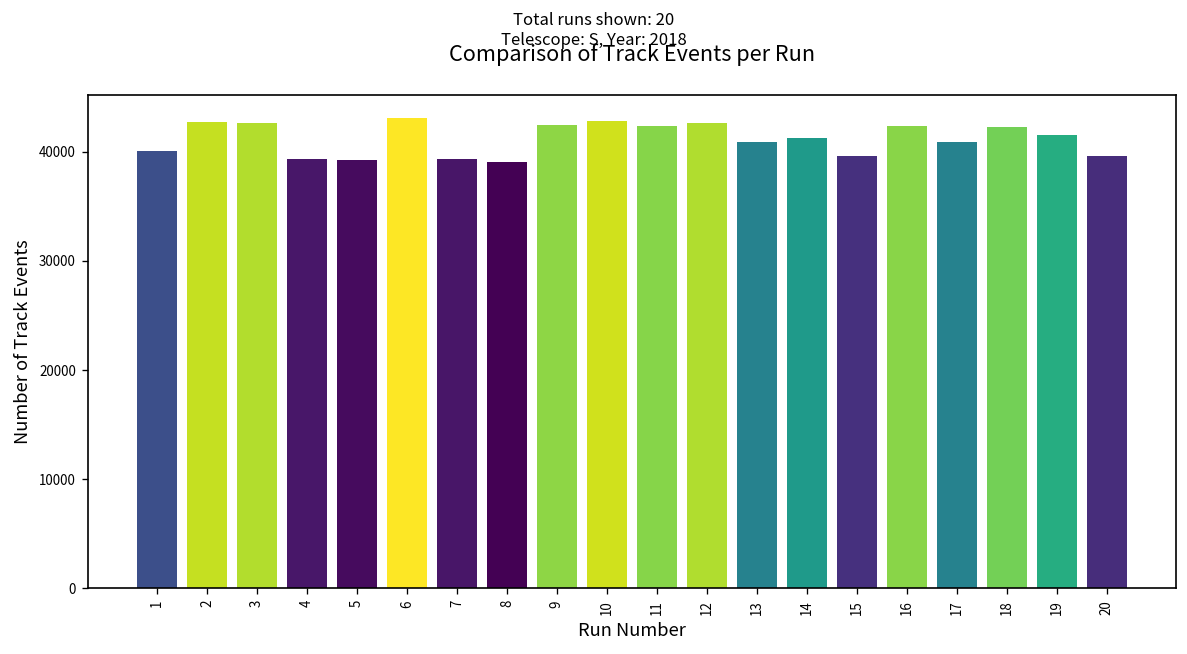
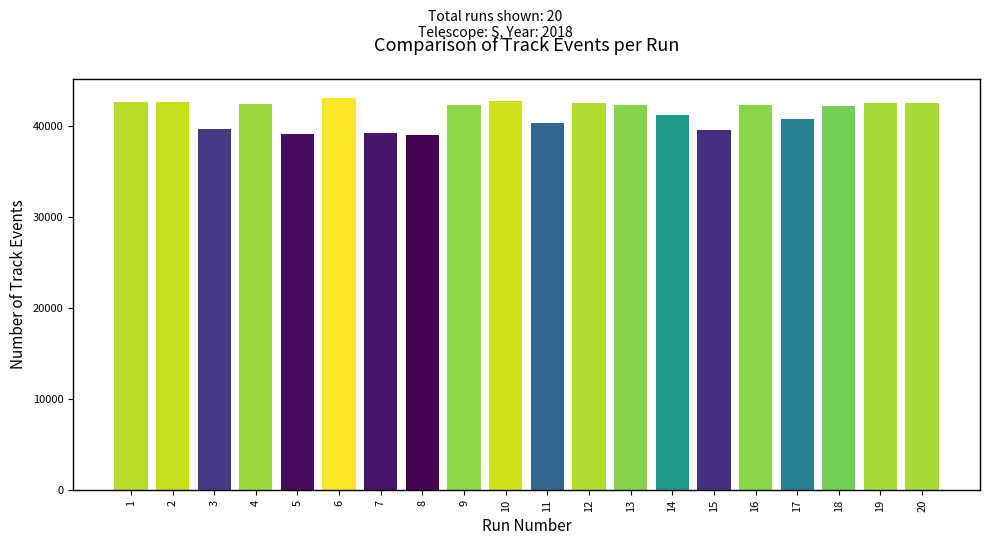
  {
-   "1": 40000,
+   "1": 43000,
    "2": 43000,
-   "3": 43000,
-   "4": 39000,
+   "3": 40000,
+   "4": 42000,
    "5": 39000,
    "6": 43000,
    "7": 39000,
    "8": 39000,
    "9": 42000,
    "10": 43000,
-   "11": 42000,
+   "11": 40000,
    "12": 43000,
-   "13": 41000,
+   "13": 42000,
    "14": 41000,
    "15": 40000,
    "16": 42000,
    "17": 41000,
    "18": 42000,
-   "19": 42000,
-   "20": 40000
+   "19": 43000,
+   "20": 43000
  }
